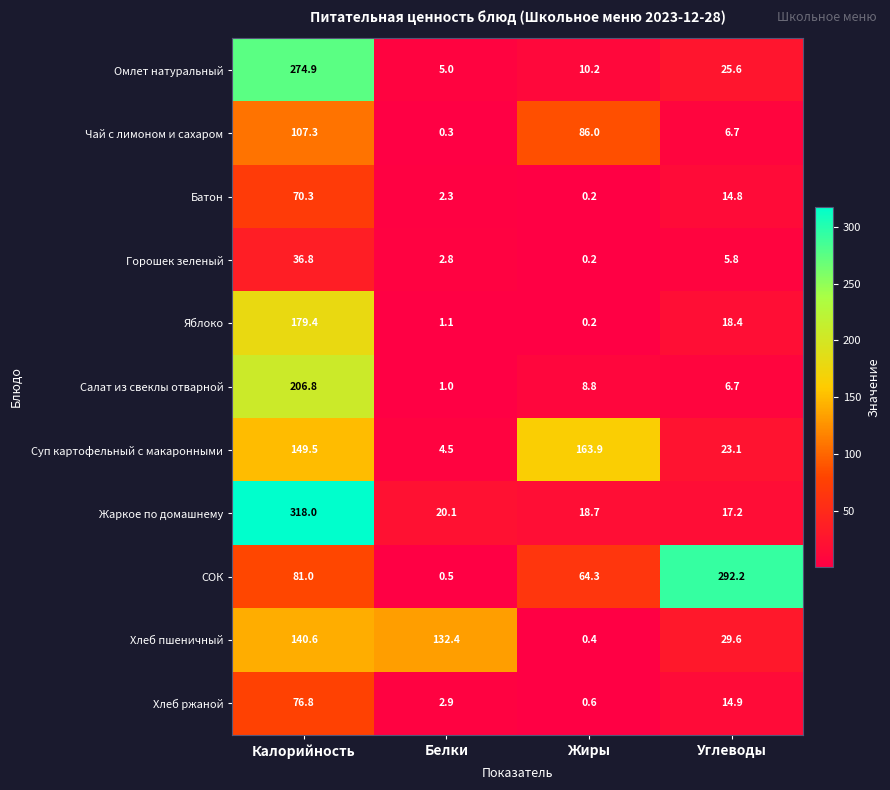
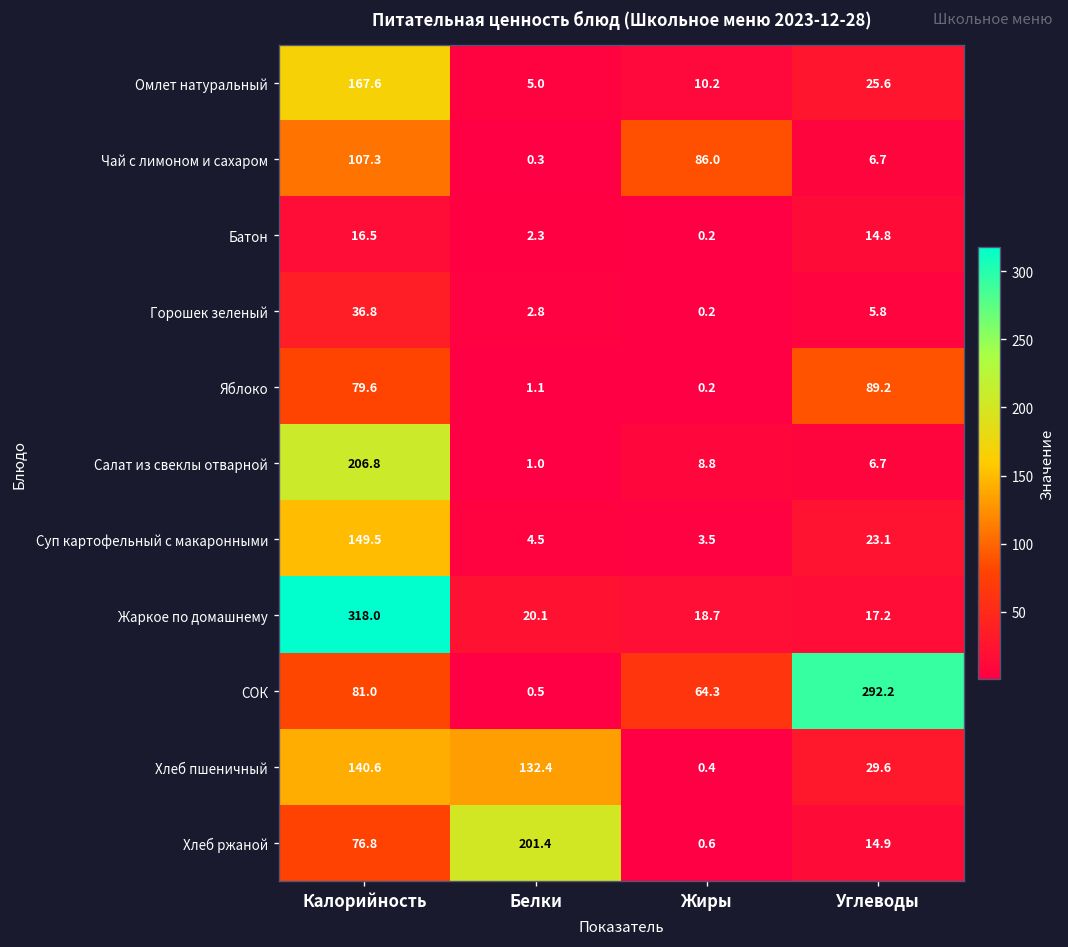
  {
    "Омлет натуральный": {
-     "Калорийность": 274.9,
+     "Калорийность": 167.6,
      "Белки": 5.0,
      "Жиры": 10.2,
      "Углеводы": 25.6
    },
    "Чай с лимоном и сахаром": {
      "Калорийность": 107.3,
      "Белки": 0.3,
      "Жиры": 86.0,
      "Углеводы": 6.7
    },
    "Батон": {
-     "Калорийность": 70.3,
+     "Калорийность": 16.5,
      "Белки": 2.3,
      "Жиры": 0.2,
      "Углеводы": 14.8
    },
    "Горошек зеленый": {
      "Калорийность": 36.8,
      "Белки": 2.8,
      "Жиры": 0.2,
      "Углеводы": 5.8
    },
    "Яблоко": {
-     "Калорийность": 179.4,
+     "Калорийность": 79.6,
      "Белки": 1.1,
      "Жиры": 0.2,
-     "Углеводы": 18.4
+     "Углеводы": 89.2
    },
    "Салат из свеклы отварной": {
      "Калорийность": 206.8,
      "Белки": 1.0,
      "Жиры": 8.8,
      "Углеводы": 6.7
    },
    "Суп картофельный с макаронными": {
      "Калорийность": 149.5,
      "Белки": 4.5,
-     "Жиры": 163.9,
+     "Жиры": 3.5,
      "Углеводы": 23.1
    },
    "Жаркое по домашнему": {
      "Калорийность": 318.0,
      "Белки": 20.1,
      "Жиры": 18.7,
      "Углеводы": 17.2
    },
    "СОК": {
      "Калорийность": 81.0,
      "Белки": 0.5,
      "Жиры": 64.3,
      "Углеводы": 292.2
    },
    "Хлеб пшеничный": {
      "Калорийность": 140.6,
      "Белки": 132.4,
      "Жиры": 0.4,
      "Углеводы": 29.6
    },
    "Хлеб ржаной": {
      "Калорийность": 76.8,
-     "Белки": 2.9,
+     "Белки": 201.4,
      "Жиры": 0.6,
      "Углеводы": 14.9
    }
  }
